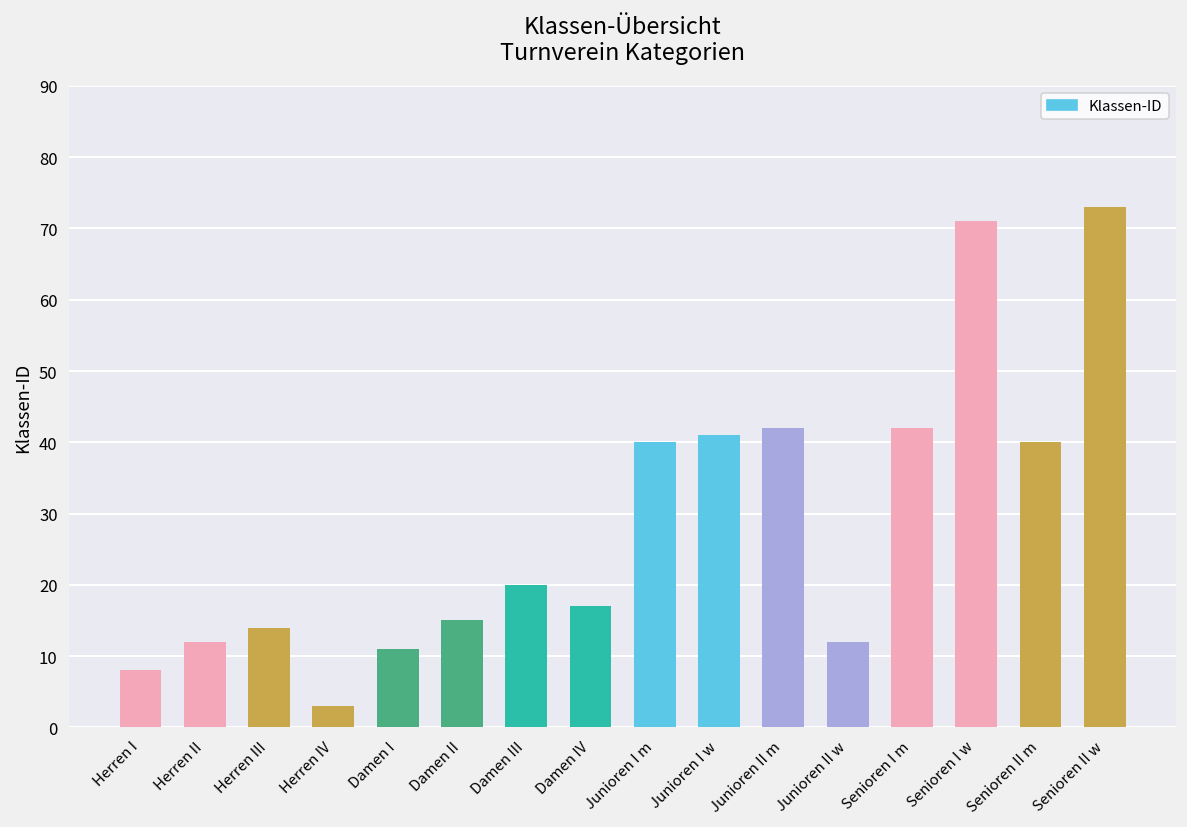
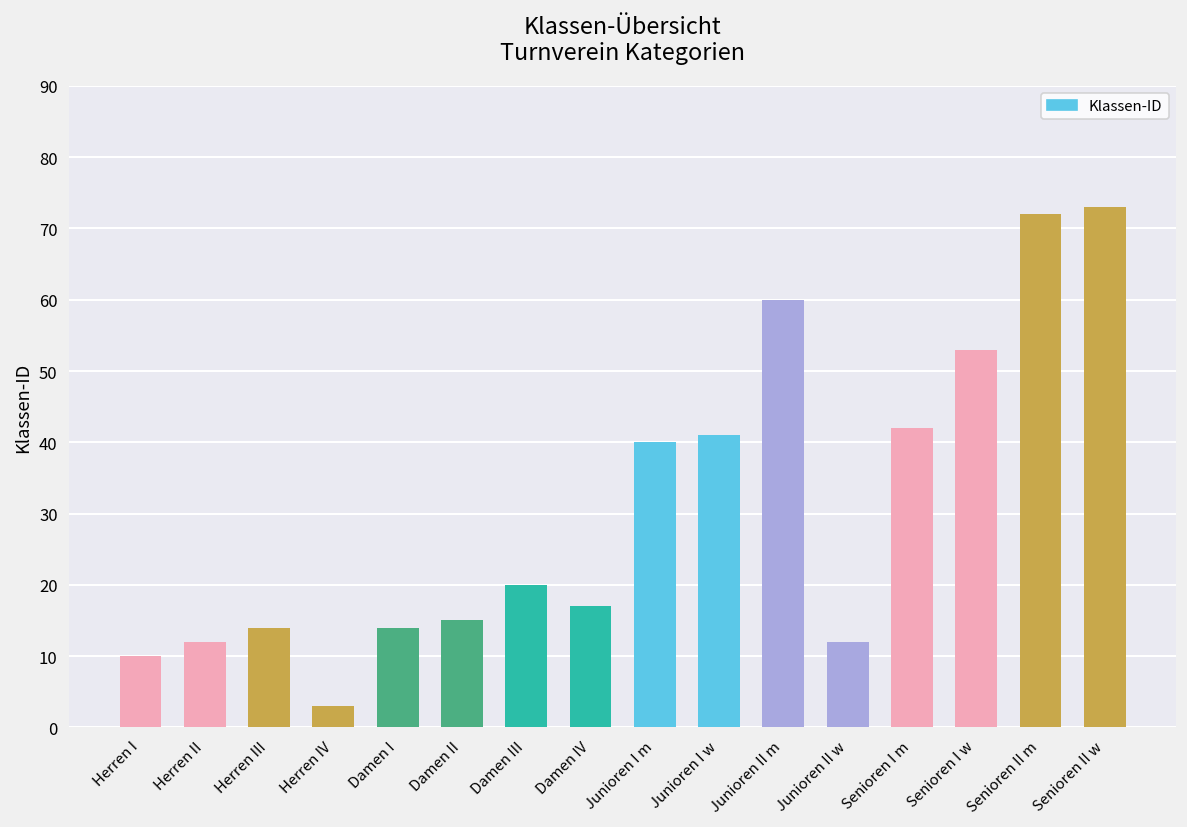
  {
-   "Herren I": 8,
+   "Herren I": 10,
    "Herren II": 12,
    "Herren III": 14,
    "Herren IV": 3,
-   "Damen I": 11,
+   "Damen I": 14,
    "Damen II": 15,
    "Damen III": 20,
    "Damen IV": 17,
    "Junioren I m": 40,
    "Junioren I w": 41,
-   "Junioren II m": 42,
+   "Junioren II m": 60,
    "Junioren II w": 12,
    "Senioren I m": 42,
-   "Senioren I w": 71,
-   "Senioren II m": 40,
+   "Senioren I w": 53,
+   "Senioren II m": 72,
    "Senioren II w": 73
  }
